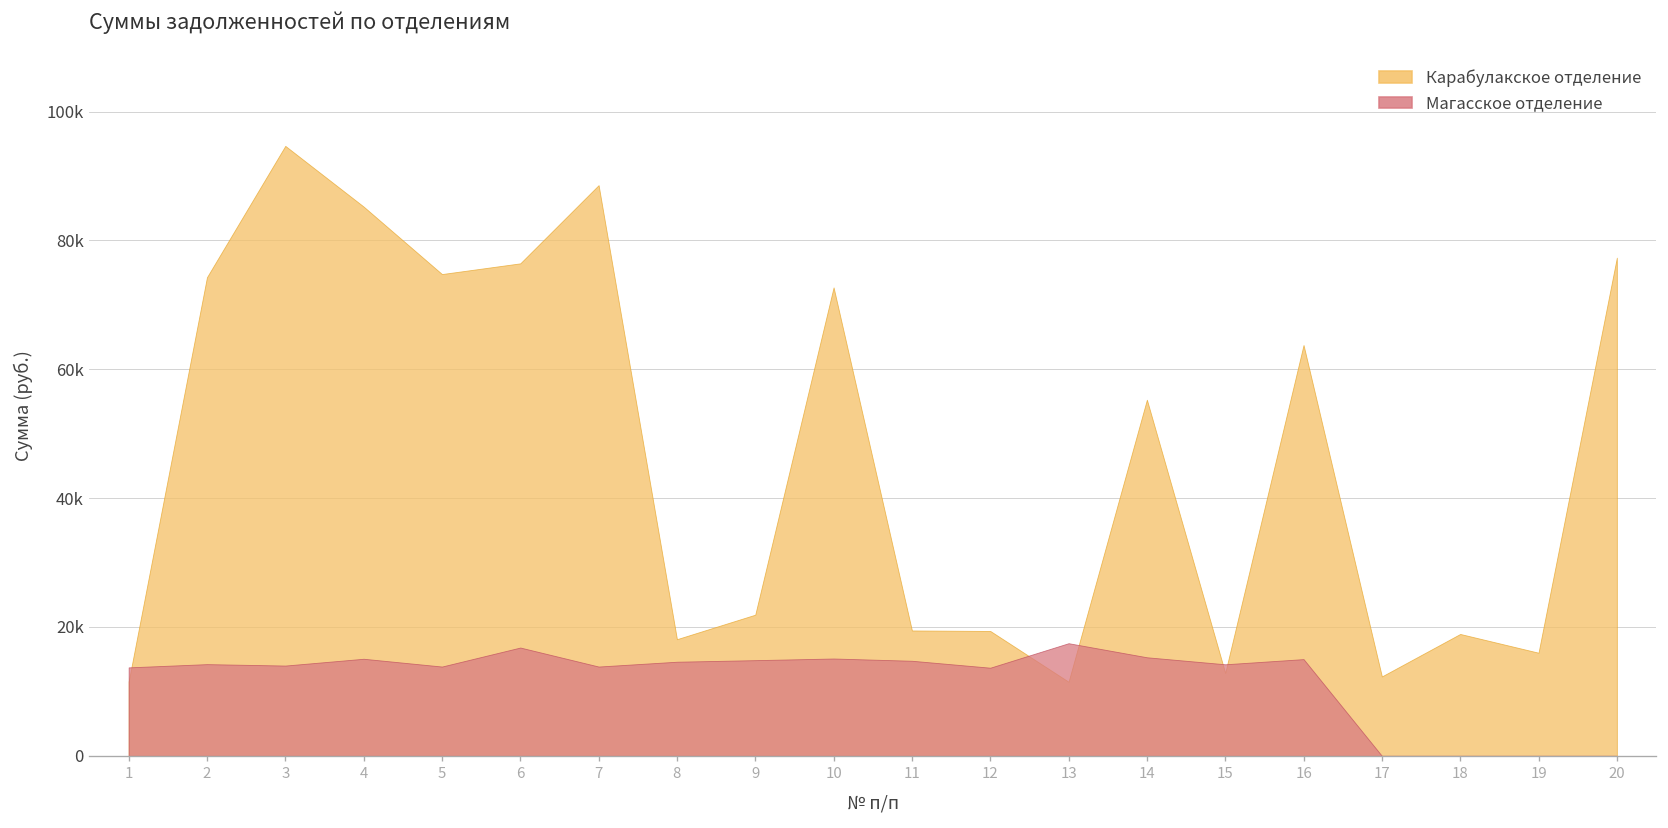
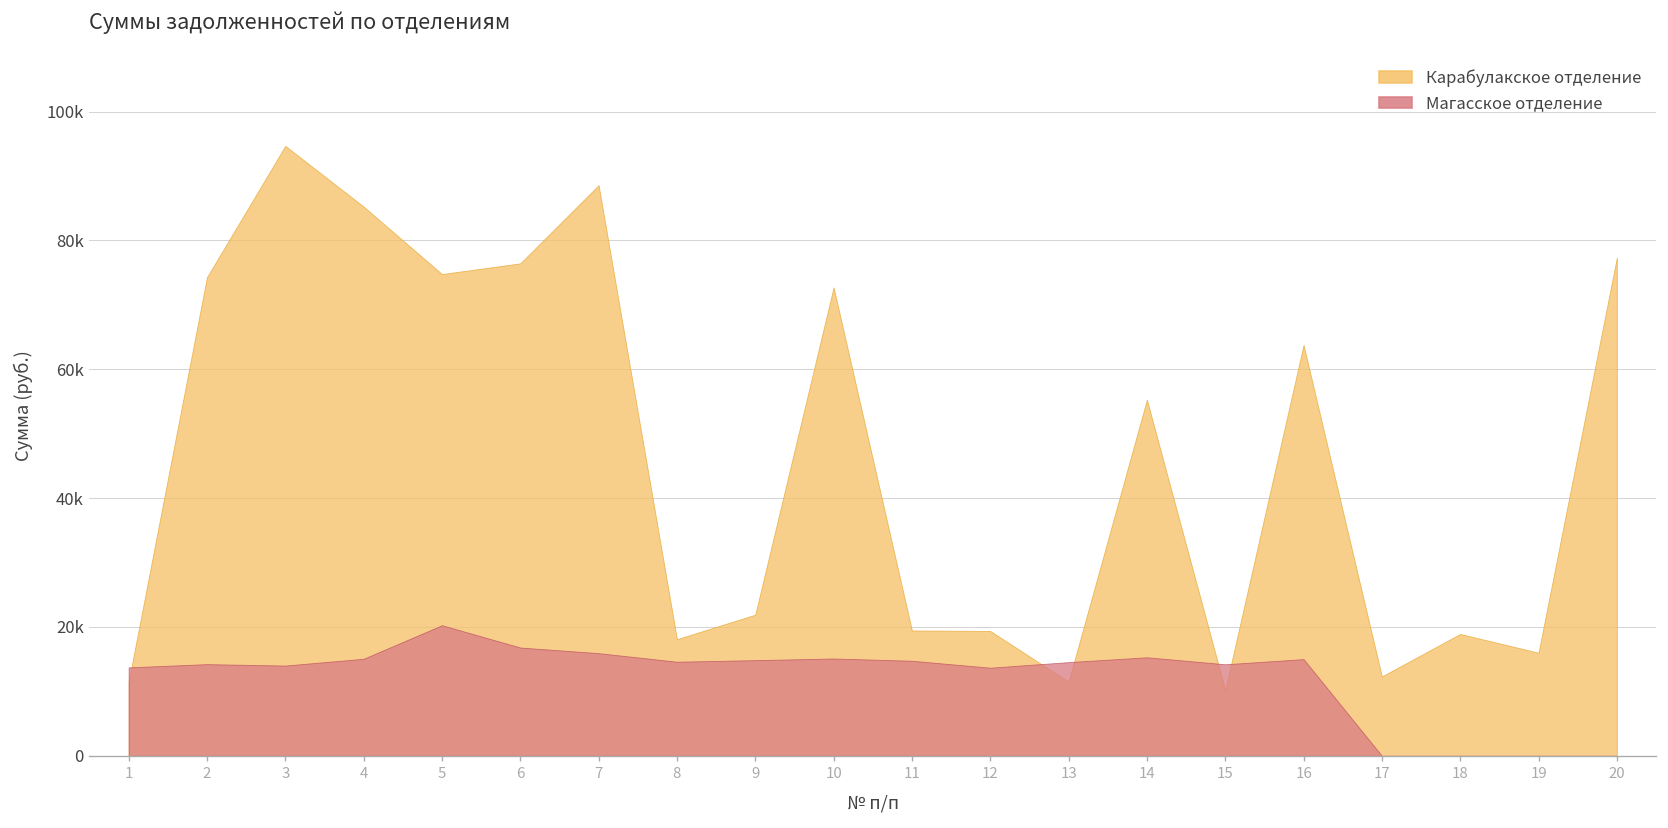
  {
    "Карабулакское отделение": {
      "1": 12000,
      "2": 74000,
      "3": 95000,
      "4": 85000,
      "5": 75000,
      "6": 76000,
      "7": 89000,
      "8": 18000,
      "9": 22000,
      "10": 73000,
      "11": 19000,
      "12": 19000,
      "13": 11000,
      "14": 55000,
-     "15": 13000,
+     "15": 10000,
      "16": 64000,
      "17": 12000,
      "18": 19000,
      "19": 16000,
      "20": 77000
    },
    "Магасское отделение": {
      "1": 14000,
      "2": 14000,
      "3": 14000,
      "4": 15000,
-     "5": 14000,
+     "5": 20000,
      "6": 17000,
-     "7": 14000,
+     "7": 16000,
      "8": 15000,
      "9": 15000,
      "10": 15000,
      "11": 15000,
      "12": 14000,
-     "13": 17000,
+     "13": 15000,
      "14": 15000,
      "15": 14000,
      "16": 15000,
      "17": 0,
      "18": 0,
      "19": 0,
      "20": 0
    }
  }
